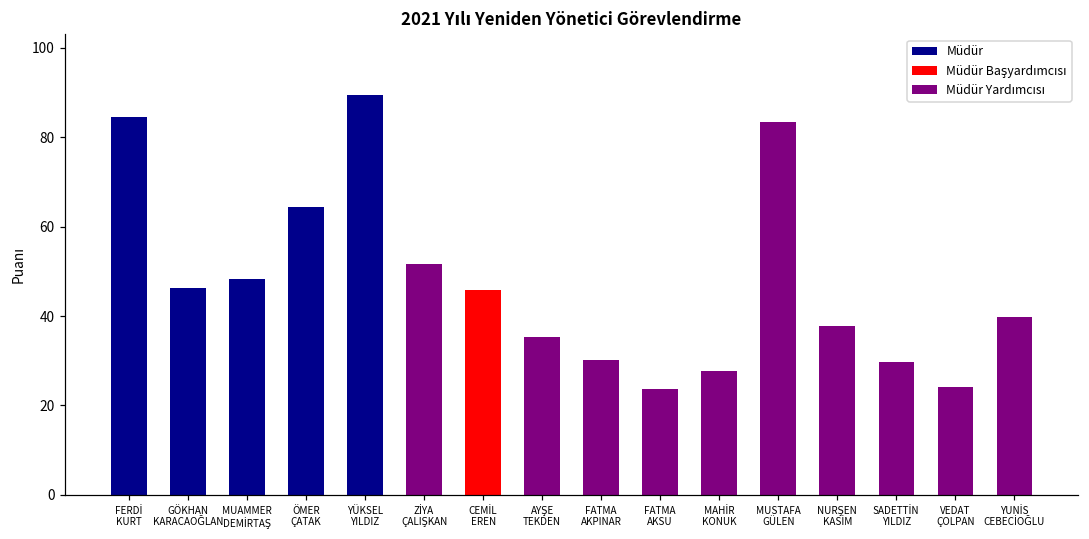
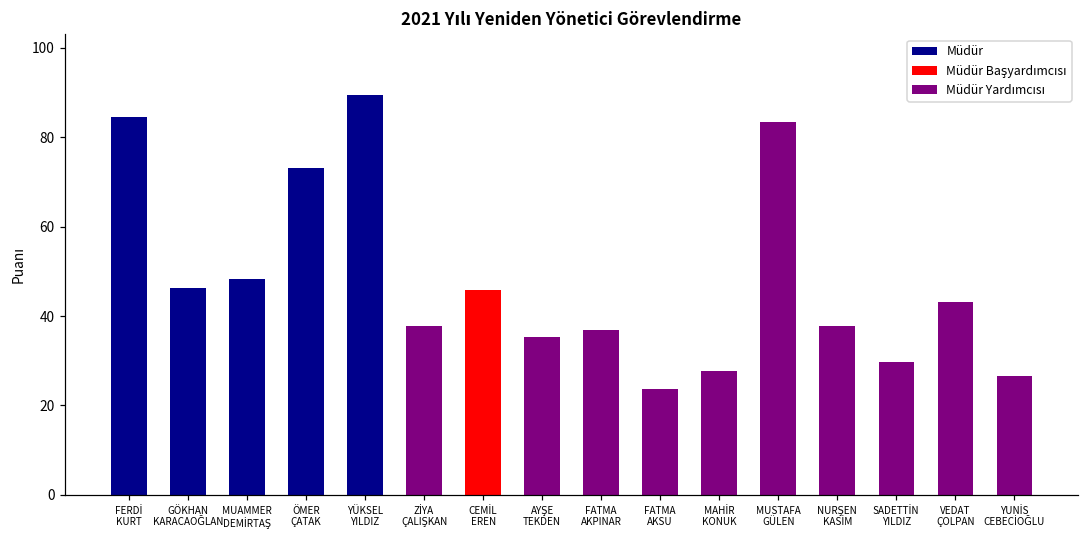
  {
    "FERDİ KURT": 85,
    "GÖKHAN KARACAOĞLAN": 46,
    "MUAMMER DEMİRTAŞ": 48,
-   "ÖMER ÇATAK": 64,
+   "ÖMER ÇATAK": 73,
    "YÜKSEL YILDIZ": 90,
-   "ZİYA ÇALIŞKAN": 52,
+   "ZİYA ÇALIŞKAN": 38,
    "CEMİL EREN": 46,
    "AYŞE TEKDEN": 35,
-   "FATMA AKPINAR": 30,
+   "FATMA AKPINAR": 37,
    "FATMA AKSU": 24,
    "MAHİR KONUK": 28,
    "MUSTAFA GÜLEN": 83,
    "NURŞEN KASİM": 38,
    "SADETTİN YILDIZ": 30,
-   "VEDAT ÇOLPAN": 24,
-   "YUNİS CEBECİOĞLU": 40
+   "VEDAT ÇOLPAN": 43,
+   "YUNİS CEBECİOĞLU": 27
  }
